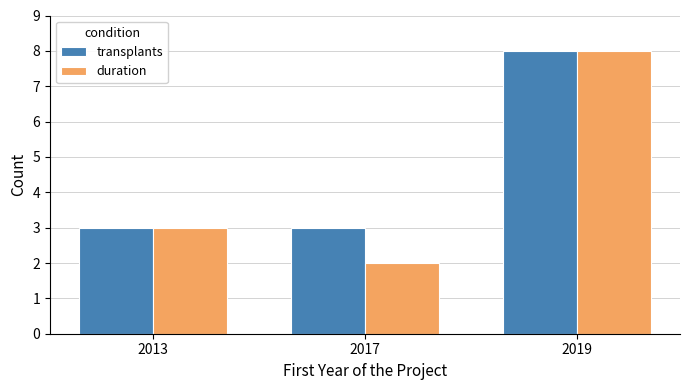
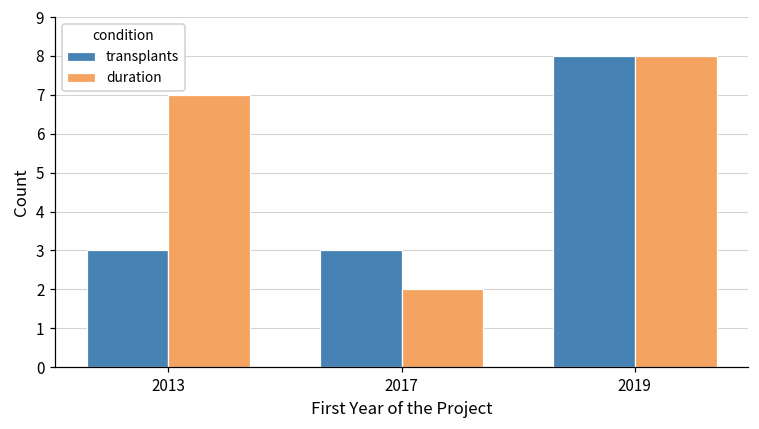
  {
    "transplants": {
      "2013": 3,
      "2017": 3,
      "2019": 8
    },
    "duration": {
-     "2013": 3,
+     "2013": 7,
      "2017": 2,
      "2019": 8
    }
  }
